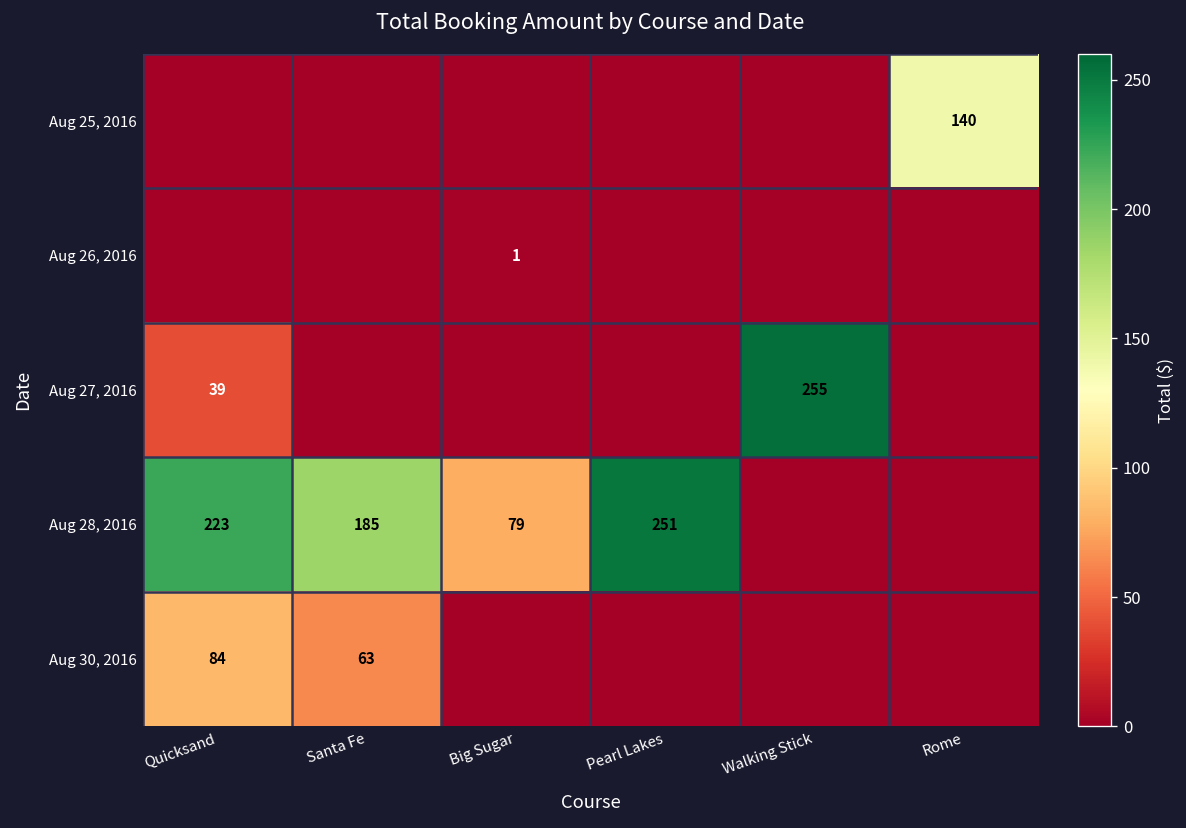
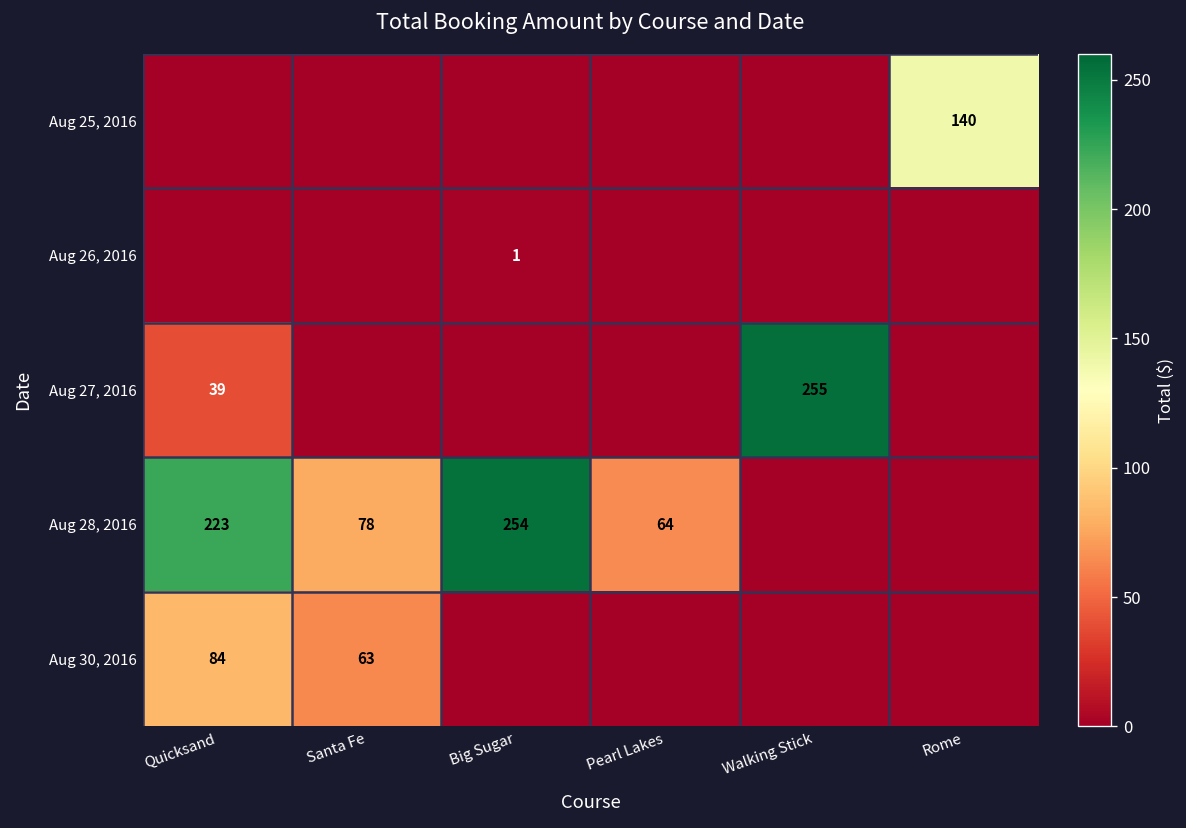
  {
    "Aug 25, 2016": {
      "Rome": 140
    },
    "Aug 26, 2016": {
      "Big Sugar": 1
    },
    "Aug 27, 2016": {
      "Quicksand": 39,
      "Walking Stick": 255
    },
    "Aug 28, 2016": {
      "Quicksand": 223,
-     "Santa Fe": 185,
-     "Big Sugar": 79,
-     "Pearl Lakes": 251
+     "Santa Fe": 78,
+     "Big Sugar": 254,
+     "Pearl Lakes": 64
    },
    "Aug 30, 2016": {
      "Quicksand": 84,
      "Santa Fe": 63
    }
  }
